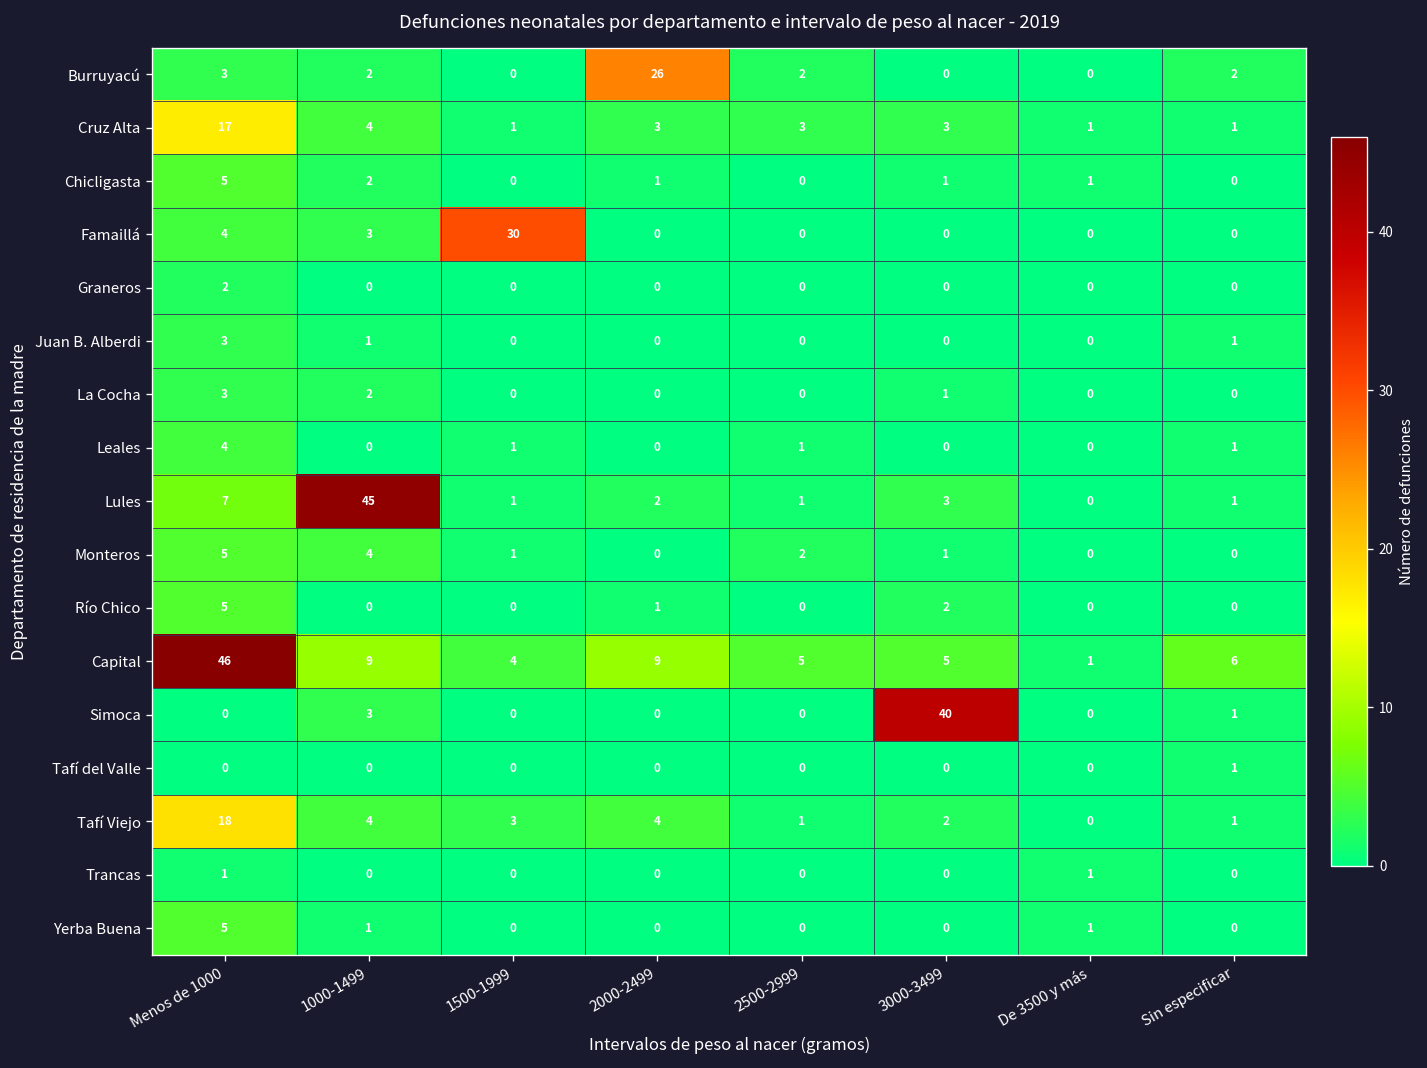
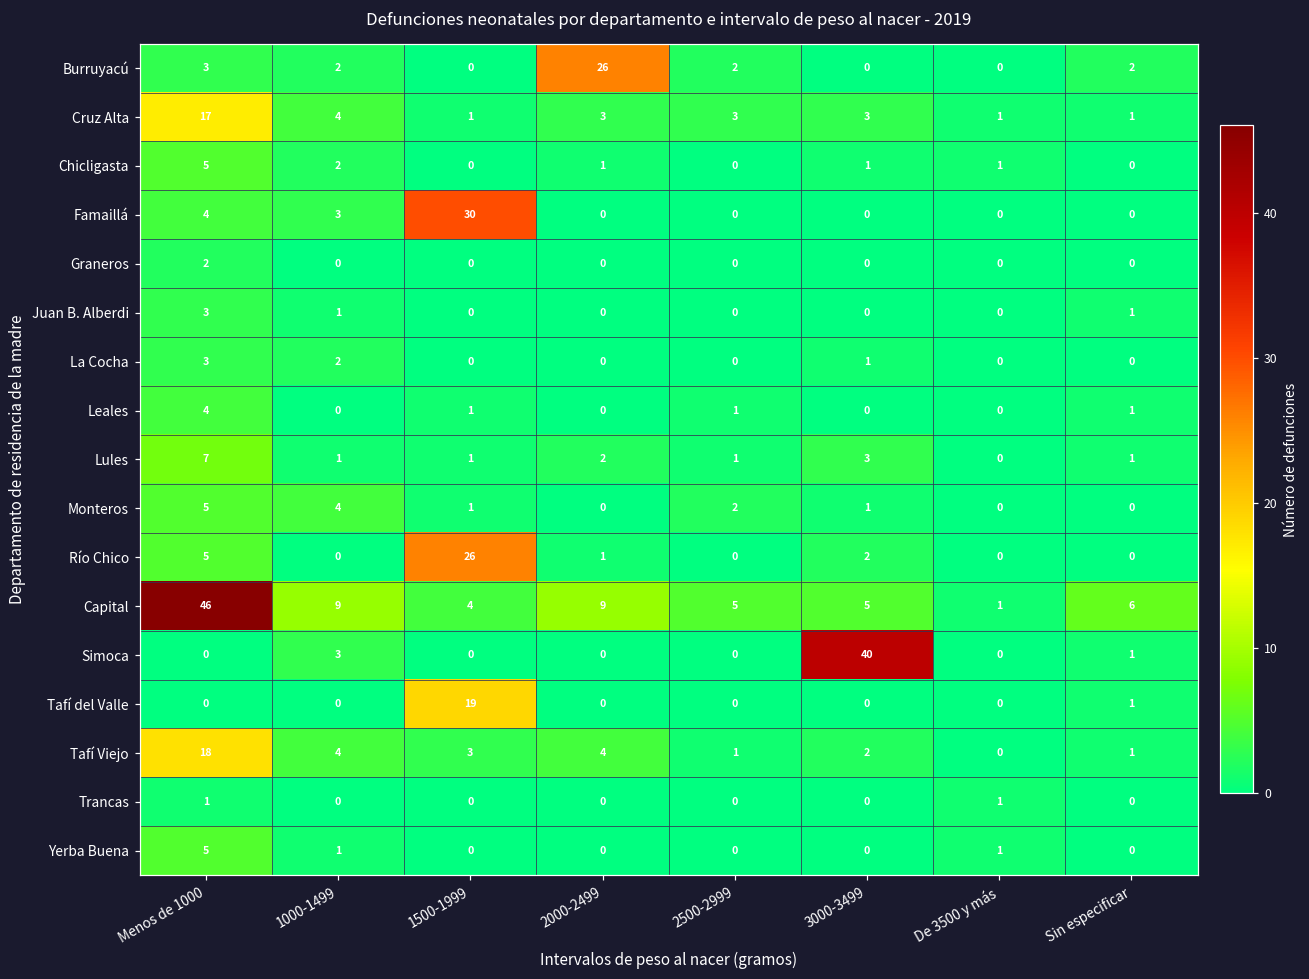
  {
    "Burruyacú": {
      "Menos de 1000": 3,
      "1000-1499": 2,
      "1500-1999": 0,
      "2000-2499": 26,
      "2500-2999": 2,
      "3000-3499": 0,
      "De 3500 y más": 0,
      "Sin especificar": 2
    },
    "Cruz Alta": {
      "Menos de 1000": 17,
      "1000-1499": 4,
      "1500-1999": 1,
      "2000-2499": 3,
      "2500-2999": 3,
      "3000-3499": 3,
      "De 3500 y más": 1,
      "Sin especificar": 1
    },
    "Chicligasta": {
      "Menos de 1000": 5,
      "1000-1499": 2,
      "1500-1999": 0,
      "2000-2499": 1,
      "2500-2999": 0,
      "3000-3499": 1,
      "De 3500 y más": 1,
      "Sin especificar": 0
    },
    "Famaillá": {
      "Menos de 1000": 4,
      "1000-1499": 3,
      "1500-1999": 30,
      "2000-2499": 0,
      "2500-2999": 0,
      "3000-3499": 0,
      "De 3500 y más": 0,
      "Sin especificar": 0
    },
    "Graneros": {
      "Menos de 1000": 2,
      "1000-1499": 0,
      "1500-1999": 0,
      "2000-2499": 0,
      "2500-2999": 0,
      "3000-3499": 0,
      "De 3500 y más": 0,
      "Sin especificar": 0
    },
    "Juan B. Alberdi": {
      "Menos de 1000": 3,
      "1000-1499": 1,
      "1500-1999": 0,
      "2000-2499": 0,
      "2500-2999": 0,
      "3000-3499": 0,
      "De 3500 y más": 0,
      "Sin especificar": 1
    },
    "La Cocha": {
      "Menos de 1000": 3,
      "1000-1499": 2,
      "1500-1999": 0,
      "2000-2499": 0,
      "2500-2999": 0,
      "3000-3499": 1,
      "De 3500 y más": 0,
      "Sin especificar": 0
    },
    "Leales": {
      "Menos de 1000": 4,
      "1000-1499": 0,
      "1500-1999": 1,
      "2000-2499": 0,
      "2500-2999": 1,
      "3000-3499": 0,
      "De 3500 y más": 0,
      "Sin especificar": 1
    },
    "Lules": {
      "Menos de 1000": 7,
-     "1000-1499": 45,
+     "1000-1499": 1,
      "1500-1999": 1,
      "2000-2499": 2,
      "2500-2999": 1,
      "3000-3499": 3,
      "De 3500 y más": 0,
      "Sin especificar": 1
    },
    "Monteros": {
      "Menos de 1000": 5,
      "1000-1499": 4,
      "1500-1999": 1,
      "2000-2499": 0,
      "2500-2999": 2,
      "3000-3499": 1,
      "De 3500 y más": 0,
      "Sin especificar": 0
    },
    "Río Chico": {
      "Menos de 1000": 5,
      "1000-1499": 0,
-     "1500-1999": 0,
+     "1500-1999": 26,
      "2000-2499": 1,
      "2500-2999": 0,
      "3000-3499": 2,
      "De 3500 y más": 0,
      "Sin especificar": 0
    },
    "Capital": {
      "Menos de 1000": 46,
      "1000-1499": 9,
      "1500-1999": 4,
      "2000-2499": 9,
      "2500-2999": 5,
      "3000-3499": 5,
      "De 3500 y más": 1,
      "Sin especificar": 6
    },
    "Simoca": {
      "Menos de 1000": 0,
      "1000-1499": 3,
      "1500-1999": 0,
      "2000-2499": 0,
      "2500-2999": 0,
      "3000-3499": 40,
      "De 3500 y más": 0,
      "Sin especificar": 1
    },
    "Tafí del Valle": {
      "Menos de 1000": 0,
      "1000-1499": 0,
-     "1500-1999": 0,
+     "1500-1999": 19,
      "2000-2499": 0,
      "2500-2999": 0,
      "3000-3499": 0,
      "De 3500 y más": 0,
      "Sin especificar": 1
    },
    "Tafí Viejo": {
      "Menos de 1000": 18,
      "1000-1499": 4,
      "1500-1999": 3,
      "2000-2499": 4,
      "2500-2999": 1,
      "3000-3499": 2,
      "De 3500 y más": 0,
      "Sin especificar": 1
    },
    "Trancas": {
      "Menos de 1000": 1,
      "1000-1499": 0,
      "1500-1999": 0,
      "2000-2499": 0,
      "2500-2999": 0,
      "3000-3499": 0,
      "De 3500 y más": 1,
      "Sin especificar": 0
    },
    "Yerba Buena": {
      "Menos de 1000": 5,
      "1000-1499": 1,
      "1500-1999": 0,
      "2000-2499": 0,
      "2500-2999": 0,
      "3000-3499": 0,
      "De 3500 y más": 1,
      "Sin especificar": 0
    }
  }
